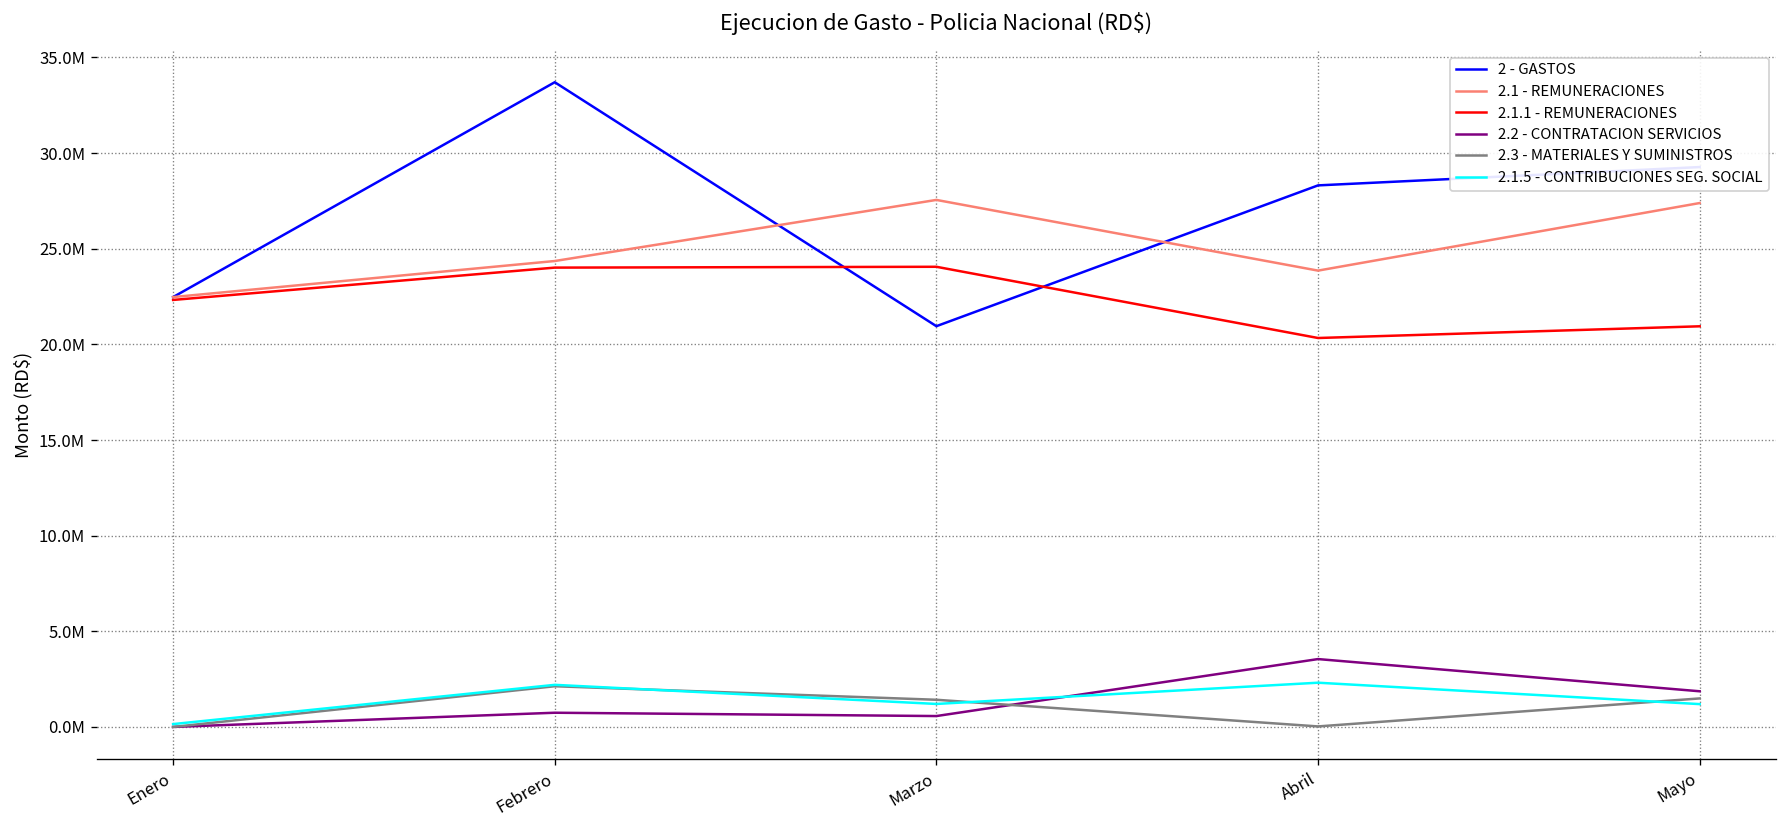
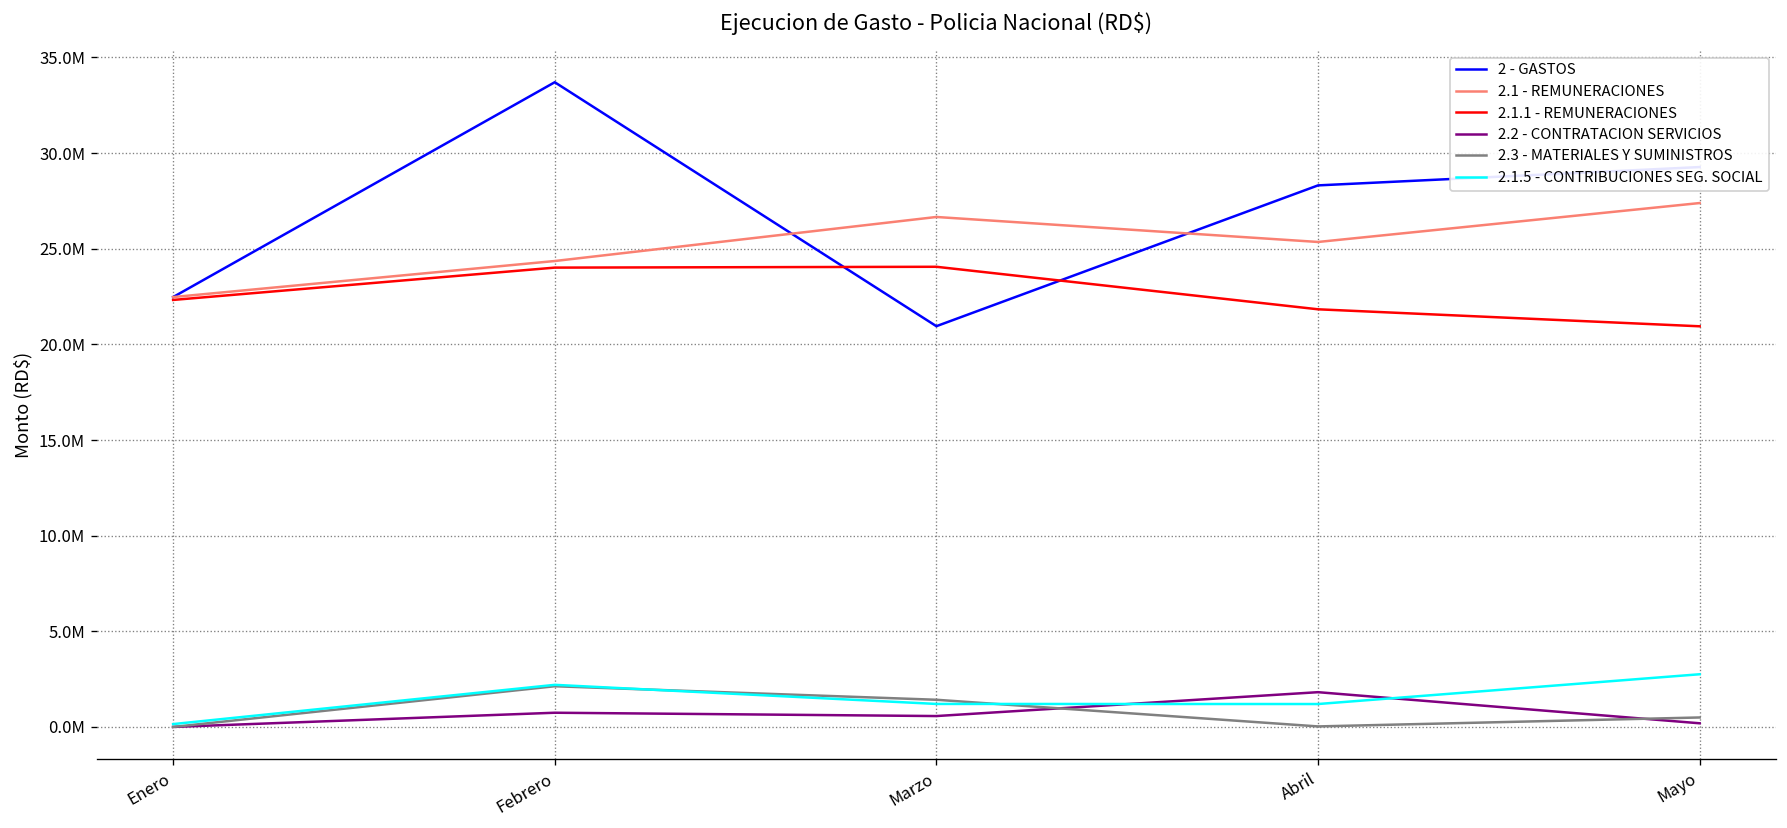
  {
    "2 - GASTOS": {
      "Febrero": 33700000,
      "Marzo": 21000000,
      "Abril": 28300000
    },
    "2.1 - REMUNERACIONES": {
      "Febrero": 24400000,
-     "Marzo": 27600000,
-     "Abril": 23900000,
+     "Marzo": 26700000,
+     "Abril": 25400000,
      "Mayo": 27400000
    },
    "2.1.1 - REMUNERACIONES": {
      "Febrero": 24000000,
      "Marzo": 24100000,
-     "Abril": 20300000,
+     "Abril": 21800000,
      "Mayo": 20900000
    },
    "2.2 - CONTRATACION SERVICIOS": {
      "Febrero": 700000,
      "Marzo": 600000,
-     "Abril": 3500000,
-     "Mayo": 1900000
+     "Abril": 1800000,
+     "Mayo": 200000
    },
    "2.3 - MATERIALES Y SUMINISTROS": {
      "Marzo": 1400000,
      "Abril": 0,
-     "Mayo": 1500000
+     "Mayo": 500000
    },
    "2.1.5 - CONTRIBUCIONES SEG. SOCIAL": {
      "Marzo": 1200000,
-     "Abril": 2300000,
-     "Mayo": 1200000
+     "Abril": 1200000,
+     "Mayo": 2800000
    }
  }
